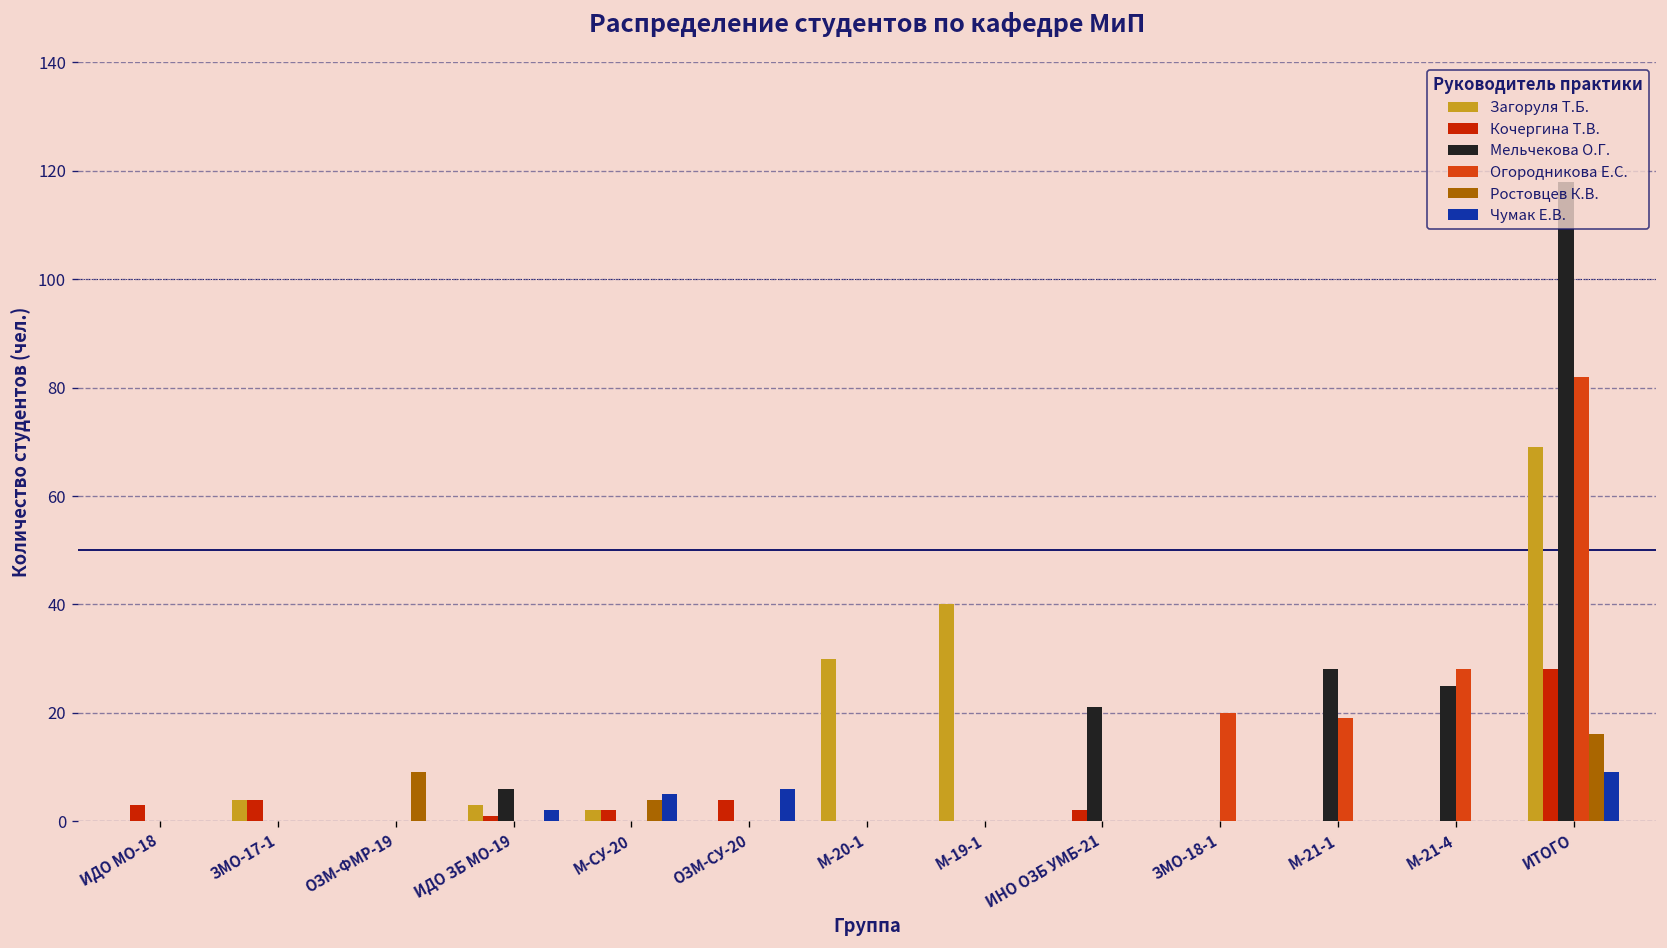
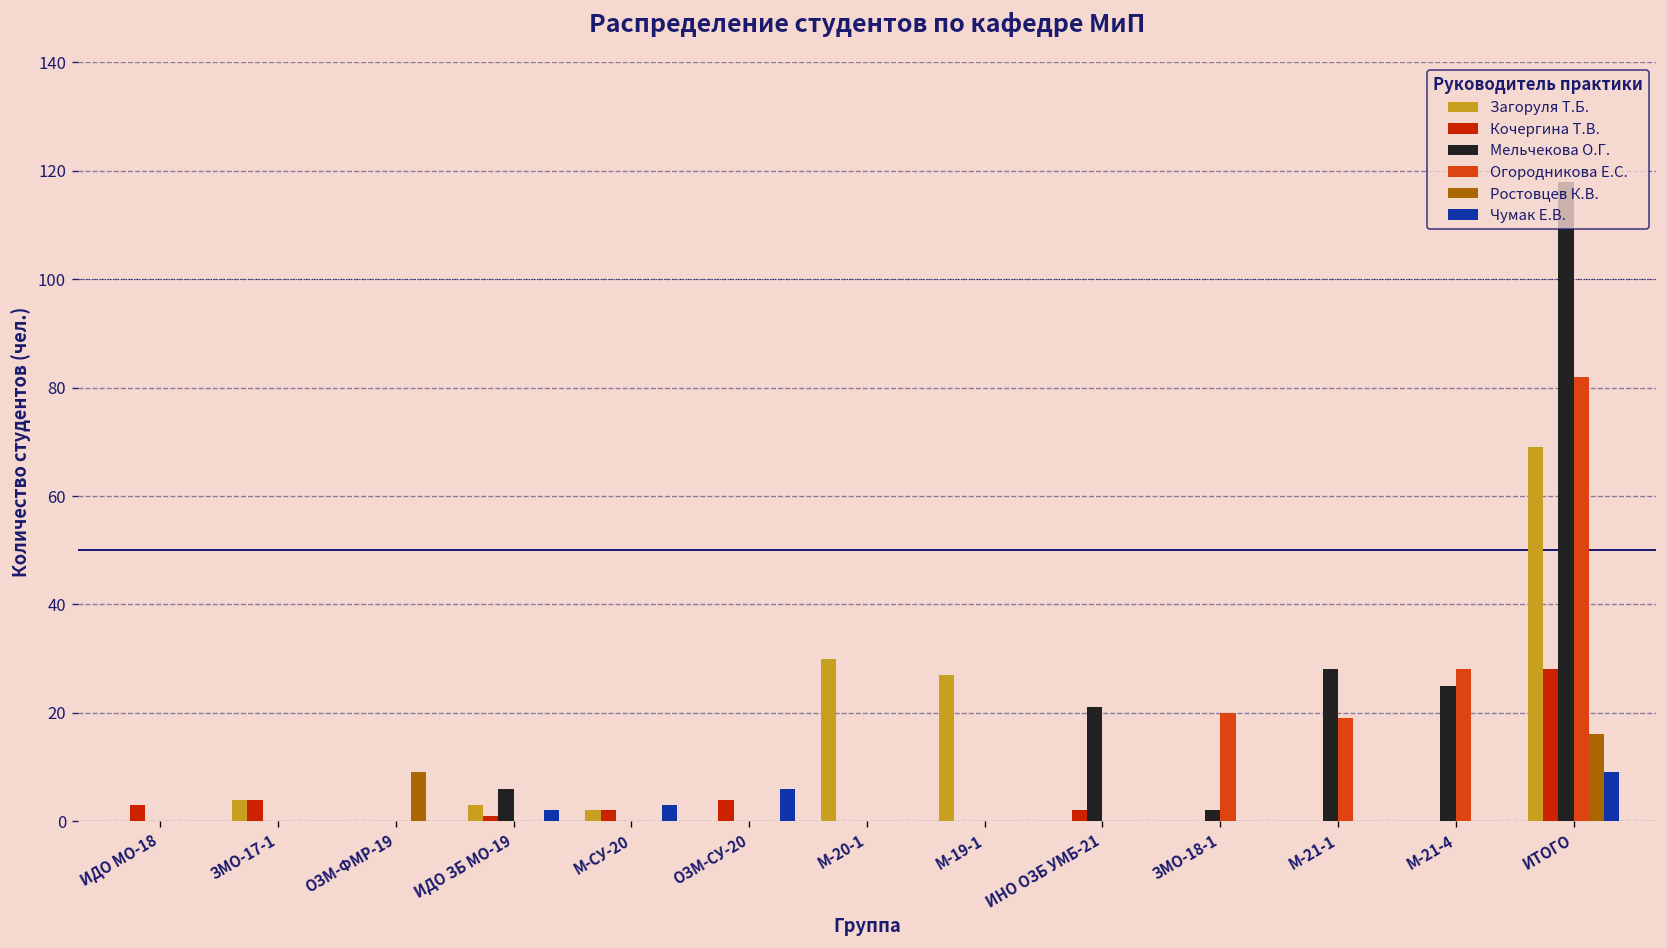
  {
    "Загоруля Т.Б.": {
      "ИДО МО-18": 0,
      "ЗМО-17-1": 4,
      "ОЗМ-ФМР-19": 0,
      "ИДО ЗБ МО-19": 3,
      "М-СУ-20": 2,
      "ОЗМ-СУ-20": 0,
      "М-20-1": 30,
-     "М-19-1": 40,
+     "М-19-1": 27,
      "ИНО ОЗБ УМБ-21": 0,
      "ЗМО-18-1": 0,
      "М-21-1": 0,
      "М-21-4": 0,
      "ИТОГО": 69
    },
    "Мельчекова О.Г.": {
      "ИДО МО-18": 0,
      "ЗМО-17-1": 0,
      "ОЗМ-ФМР-19": 0,
      "ИДО ЗБ МО-19": 6,
      "М-СУ-20": 0,
      "ОЗМ-СУ-20": 0,
      "М-20-1": 0,
      "М-19-1": 0,
      "ИНО ОЗБ УМБ-21": 21,
-     "ЗМО-18-1": 0,
+     "ЗМО-18-1": 2,
      "М-21-1": 28,
      "М-21-4": 25
    },
    "Ростовцев К.В.": {
      "ИДО МО-18": 0,
      "ЗМО-17-1": 0,
      "ОЗМ-ФМР-19": 9,
      "ИДО ЗБ МО-19": 0,
-     "М-СУ-20": 4,
+     "М-СУ-20": 0,
      "ОЗМ-СУ-20": 0,
      "М-20-1": 0,
      "М-19-1": 0,
      "ИНО ОЗБ УМБ-21": 0,
      "ЗМО-18-1": 0,
      "М-21-1": 0,
      "М-21-4": 0,
      "ИТОГО": 16
    },
    "Чумак Е.В.": {
      "ИДО МО-18": 0,
      "ЗМО-17-1": 0,
      "ОЗМ-ФМР-19": 0,
      "ИДО ЗБ МО-19": 2,
-     "М-СУ-20": 5,
+     "М-СУ-20": 3,
      "ОЗМ-СУ-20": 6,
      "М-20-1": 0,
      "М-19-1": 0,
      "ИНО ОЗБ УМБ-21": 0,
      "ЗМО-18-1": 0,
      "М-21-1": 0,
      "М-21-4": 0,
      "ИТОГО": 9
    }
  }
